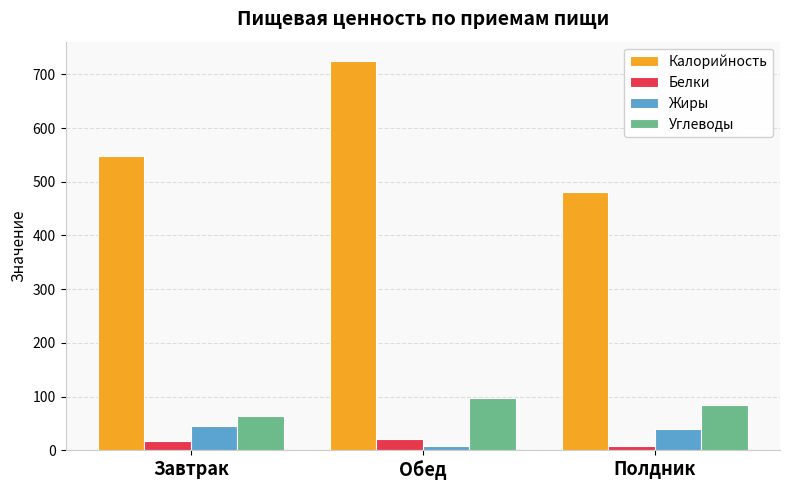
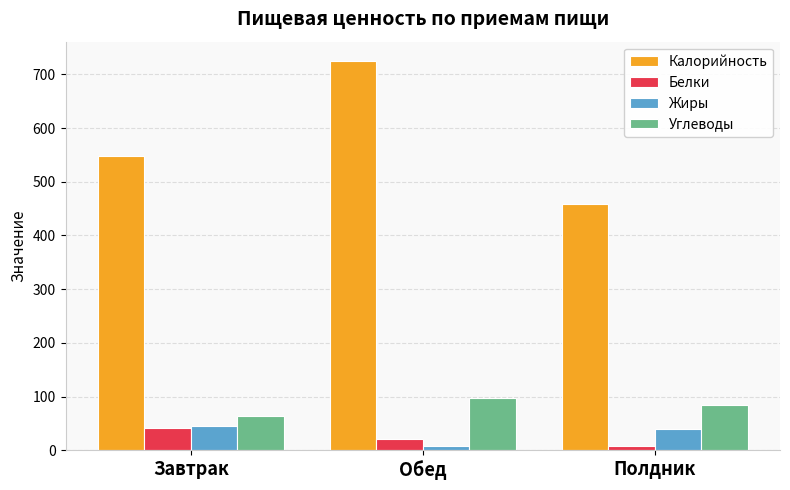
  {
    "Калорийность": {
      "Завтрак": 550,
      "Обед": 720,
-     "Полдник": 480
+     "Полдник": 460
    },
    "Белки": {
-     "Завтрак": 20,
+     "Завтрак": 40,
      "Обед": 20,
      "Полдник": 10
    },
    "Жиры": {
      "Завтрак": 50,
      "Обед": 10,
      "Полдник": 40
    },
    "Углеводы": {
      "Завтрак": 60,
      "Обед": 100,
      "Полдник": 80
    }
  }
